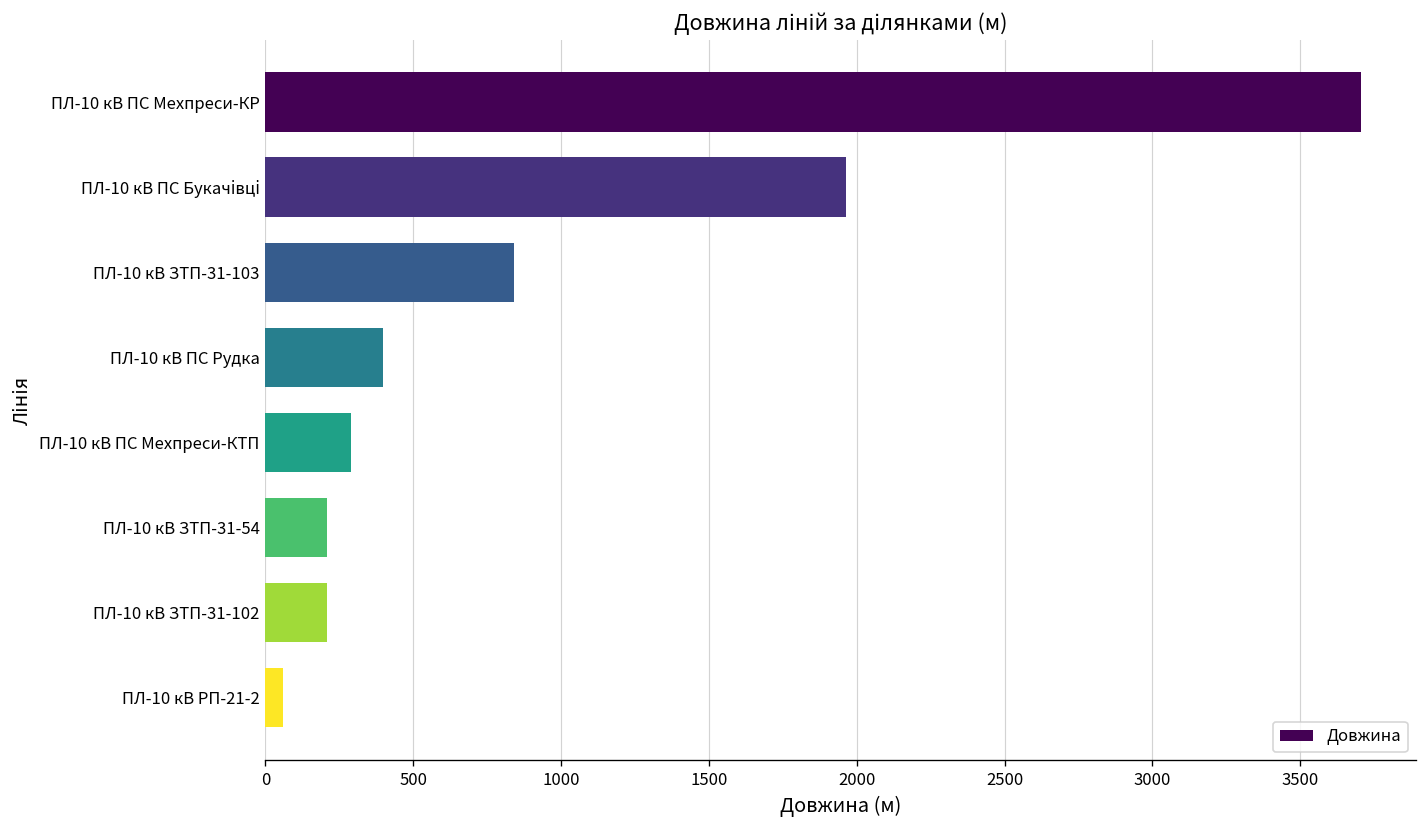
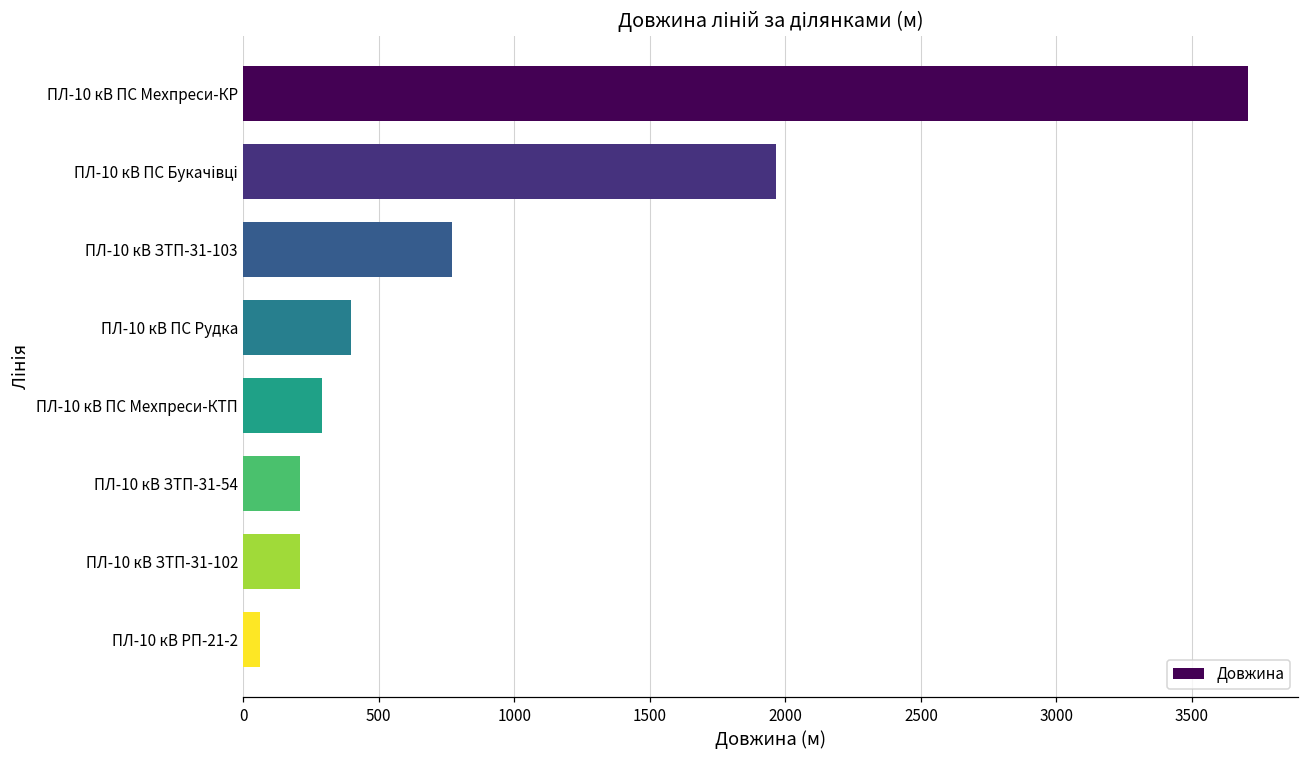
  {
    "ПЛ-10 кВ ПС Мехпреси-КР": 3710,
    "ПЛ-10 кВ ПС Букачівці": 1960,
-   "ПЛ-10 кВ ЗТП-31-103": 840,
+   "ПЛ-10 кВ ЗТП-31-103": 770,
    "ПЛ-10 кВ ПС Рудка": 400,
    "ПЛ-10 кВ ПС Мехпреси-КТП": 290,
    "ПЛ-10 кВ ЗТП-31-54": 210,
    "ПЛ-10 кВ ЗТП-31-102": 210,
    "ПЛ-10 кВ РП-21-2": 60
  }
